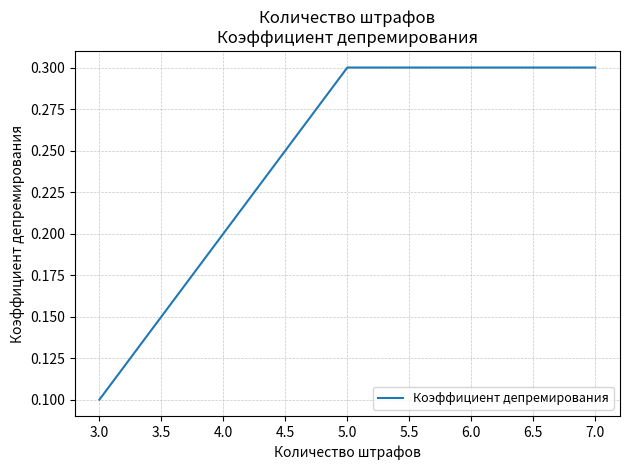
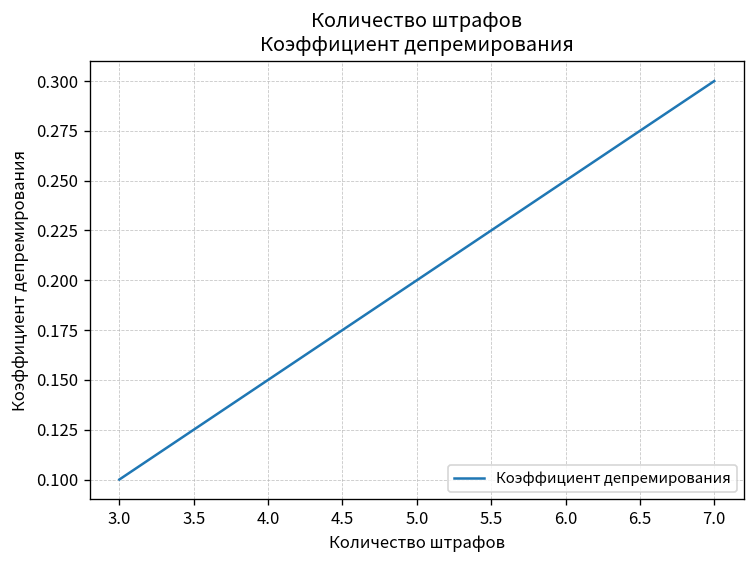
  {
    "3.0": 0.1,
-   "5.0": 0.3,
+   "5.0": 0.2,
    "7.0": 0.3
  }
